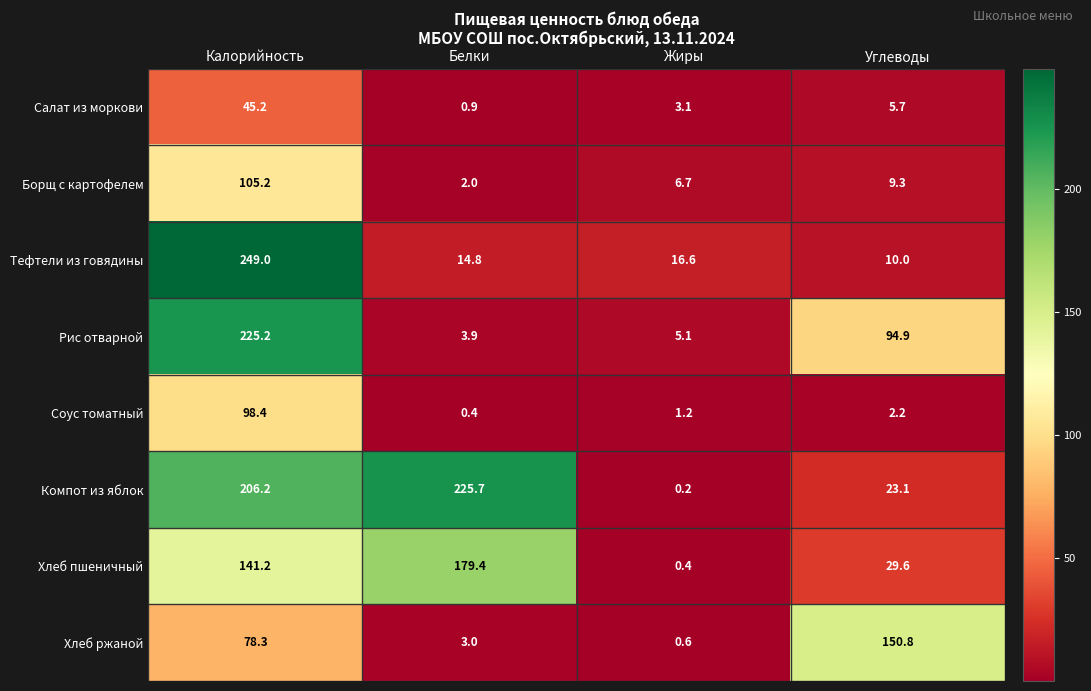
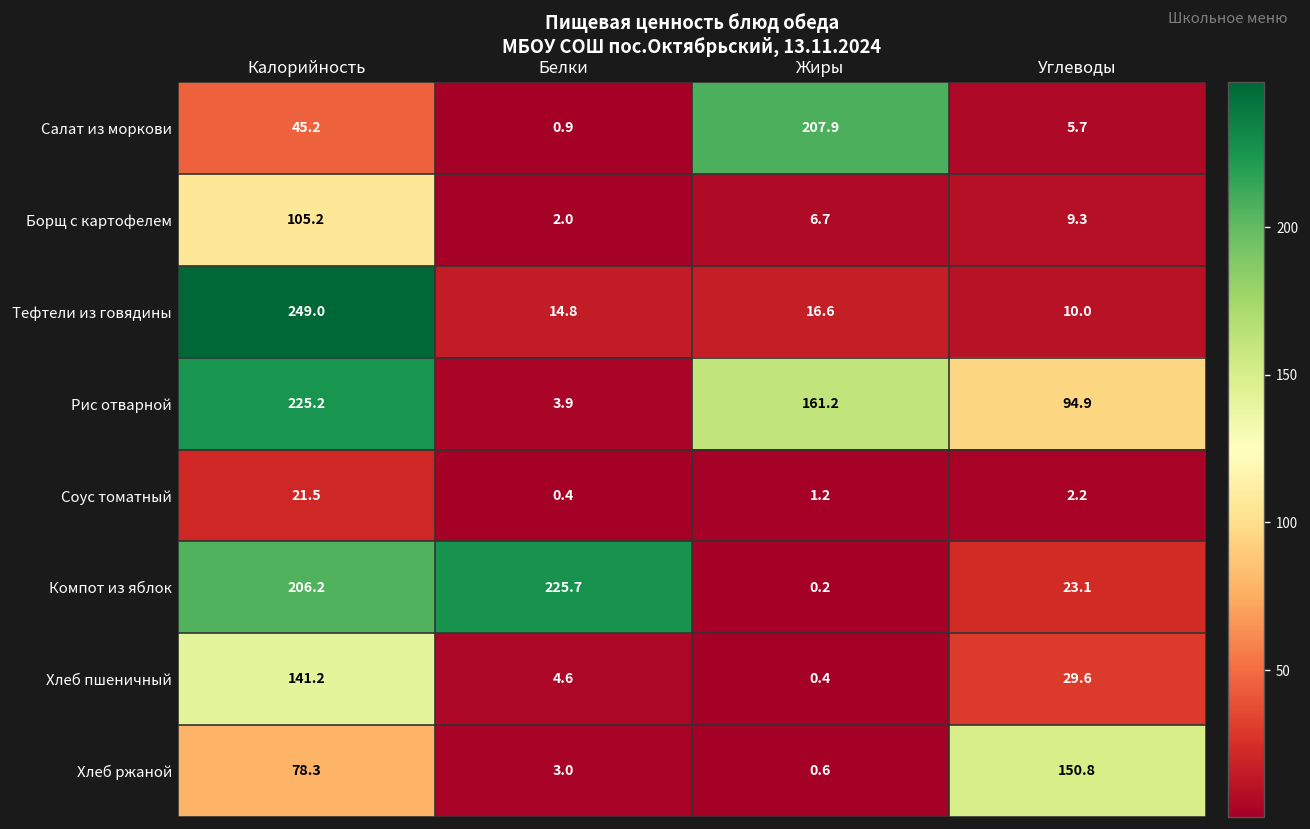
  {
    "Салат из моркови": {
      "Калорийность": 45.2,
      "Белки": 0.9,
-     "Жиры": 3.1,
+     "Жиры": 207.9,
      "Углеводы": 5.7
    },
    "Борщ с картофелем": {
      "Калорийность": 105.2,
      "Белки": 2.0,
      "Жиры": 6.7,
      "Углеводы": 9.3
    },
    "Тефтели из говядины": {
      "Калорийность": 249.0,
      "Белки": 14.8,
      "Жиры": 16.6,
      "Углеводы": 10.0
    },
    "Рис отварной": {
      "Калорийность": 225.2,
      "Белки": 3.9,
-     "Жиры": 5.1,
+     "Жиры": 161.2,
      "Углеводы": 94.9
    },
    "Соус томатный": {
-     "Калорийность": 98.4,
+     "Калорийность": 21.5,
      "Белки": 0.4,
      "Жиры": 1.2,
      "Углеводы": 2.2
    },
    "Компот из яблок": {
      "Калорийность": 206.2,
      "Белки": 225.7,
      "Жиры": 0.2,
      "Углеводы": 23.1
    },
    "Хлеб пшеничный": {
      "Калорийность": 141.2,
-     "Белки": 179.4,
+     "Белки": 4.6,
      "Жиры": 0.4,
      "Углеводы": 29.6
    },
    "Хлеб ржаной": {
      "Калорийность": 78.3,
      "Белки": 3.0,
      "Жиры": 0.6,
      "Углеводы": 150.8
    }
  }
